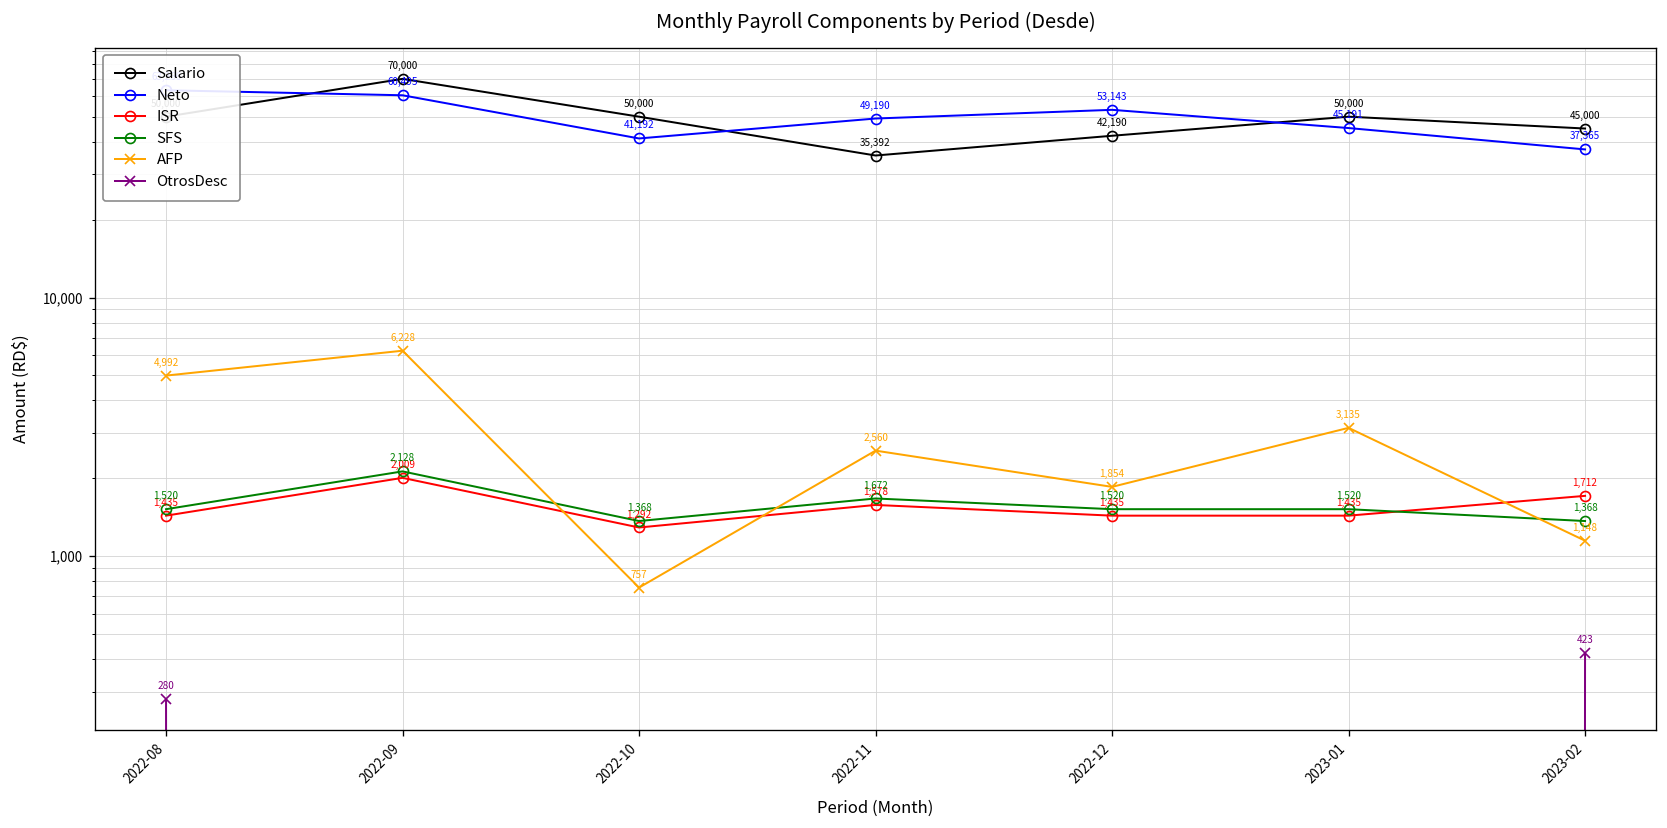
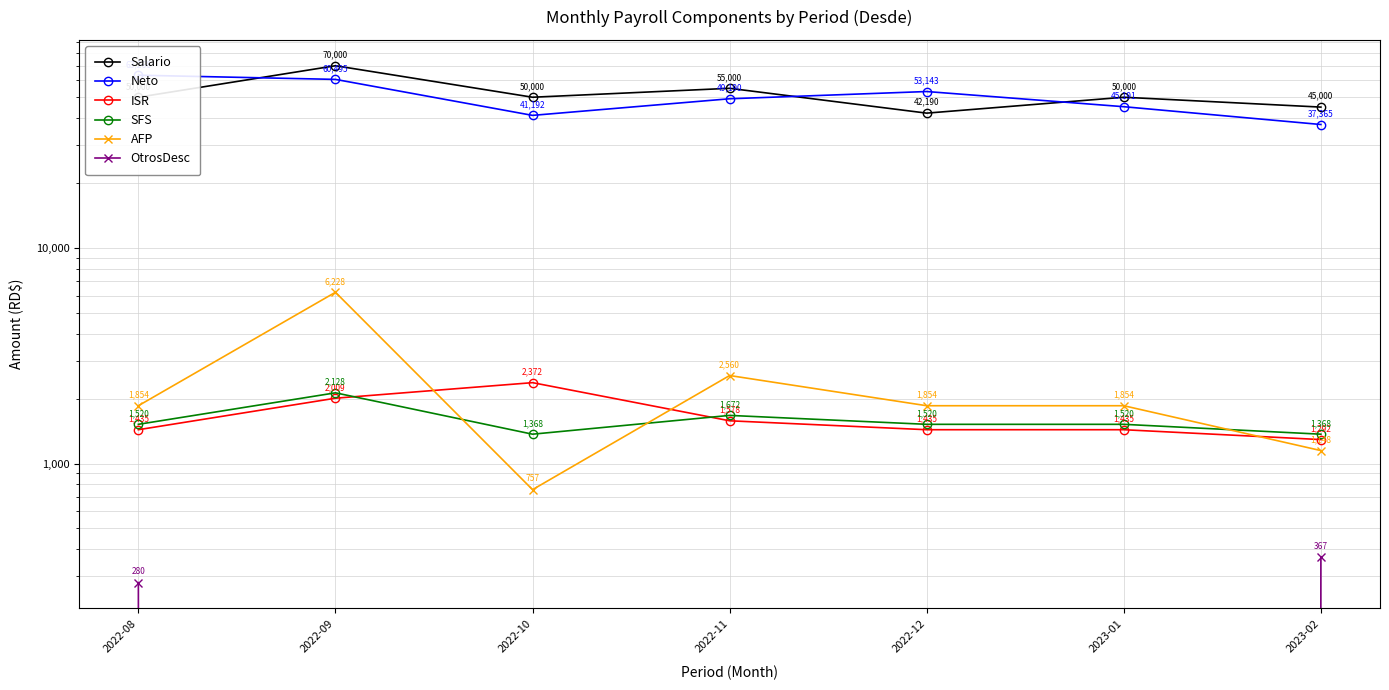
  {
    "Salario": {
      "2022-09": "70,000",
      "2022-10": "50,000",
-     "2022-11": "35,392",
+     "2022-11": "55,000",
      "2022-12": "42,190",
      "2023-01": "50,000",
      "2023-02": "45,000"
    },
    "Neto": {
      "2022-10": "41,192",
      "2022-11": "49,190",
      "2022-12": "53,143",
      "2023-02": "37,365"
    },
    "ISR": {
-     "2022-10": "1,292",
-     "2023-02": "1,712"
+     "2022-10": "2,372",
+     "2023-02": "1,292"
    },
    "SFS": {
      "2023-02": "1,368"
    },
    "AFP": {
-     "2022-08": "4,992",
+     "2022-08": "1,854",
      "2022-09": "6,228",
      "2022-10": "757",
      "2022-11": "2,560",
      "2022-12": "1,854",
-     "2023-01": "3,135"
+     "2023-01": "1,854"
    },
    "OtrosDesc": {
      "2022-08": "280",
-     "2023-02": "423"
+     "2023-02": "367"
    }
  }
